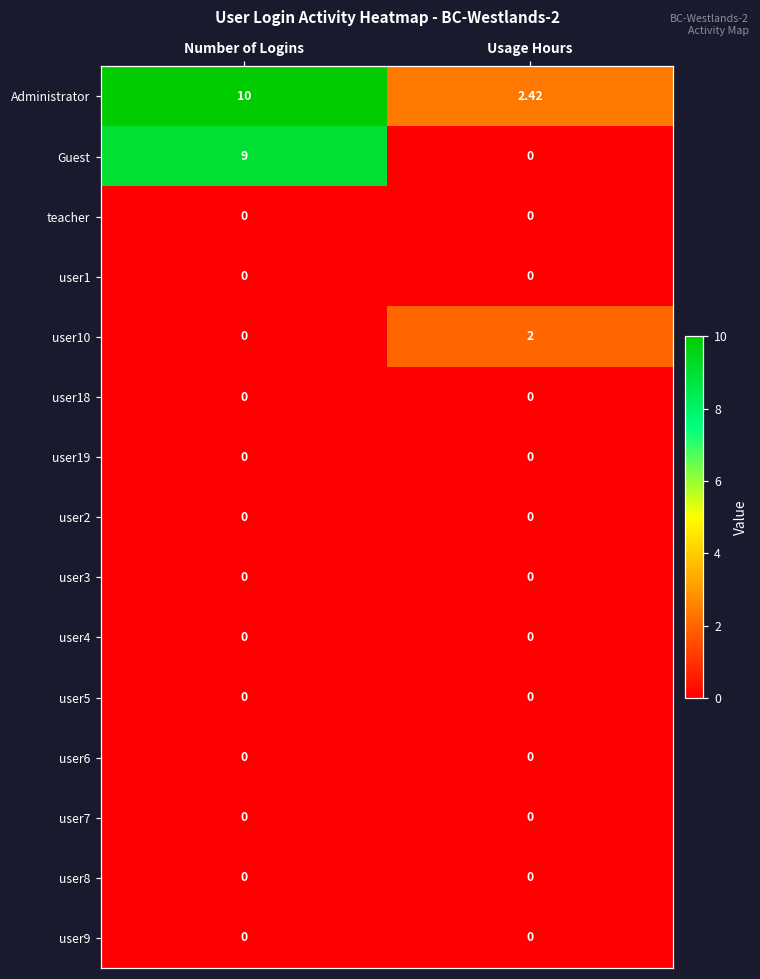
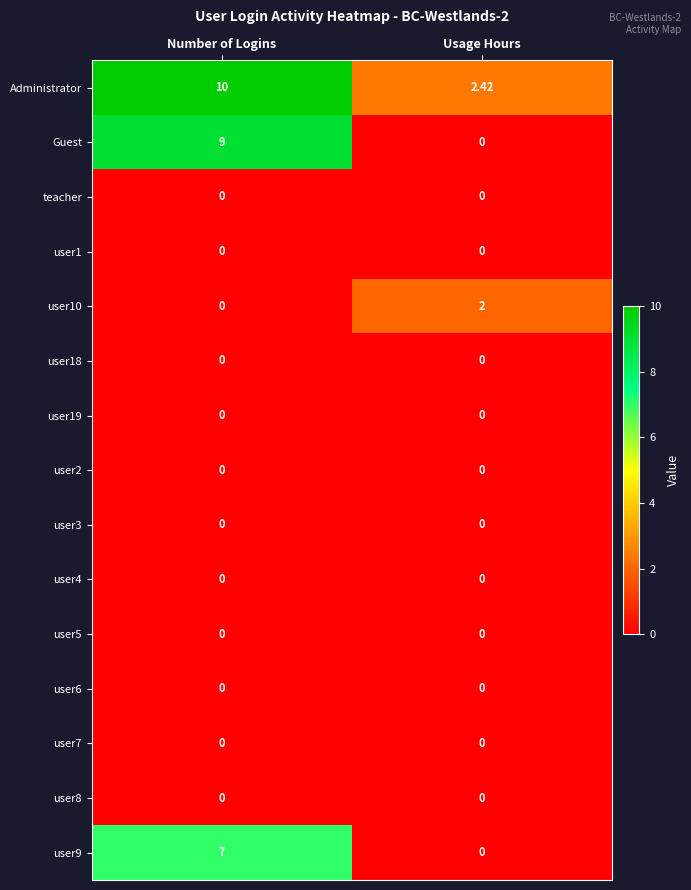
  {
    "Administrator": {
      "Number of Logins": 10,
      "Usage Hours": 2.42
    },
    "Guest": {
      "Number of Logins": 9,
      "Usage Hours": 0
    },
    "teacher": {
      "Number of Logins": 0,
      "Usage Hours": 0
    },
    "user1": {
      "Number of Logins": 0,
      "Usage Hours": 0
    },
    "user10": {
      "Number of Logins": 0,
      "Usage Hours": 2
    },
    "user18": {
      "Number of Logins": 0,
      "Usage Hours": 0
    },
    "user19": {
      "Number of Logins": 0,
      "Usage Hours": 0
    },
    "user2": {
      "Number of Logins": 0,
      "Usage Hours": 0
    },
    "user3": {
      "Number of Logins": 0,
      "Usage Hours": 0
    },
    "user4": {
      "Number of Logins": 0,
      "Usage Hours": 0
    },
    "user5": {
      "Number of Logins": 0,
      "Usage Hours": 0
    },
    "user6": {
      "Number of Logins": 0,
      "Usage Hours": 0
    },
    "user7": {
      "Number of Logins": 0,
      "Usage Hours": 0
    },
    "user8": {
      "Number of Logins": 0,
      "Usage Hours": 0
    },
    "user9": {
-     "Number of Logins": 0,
+     "Number of Logins": 7,
      "Usage Hours": 0
    }
  }
